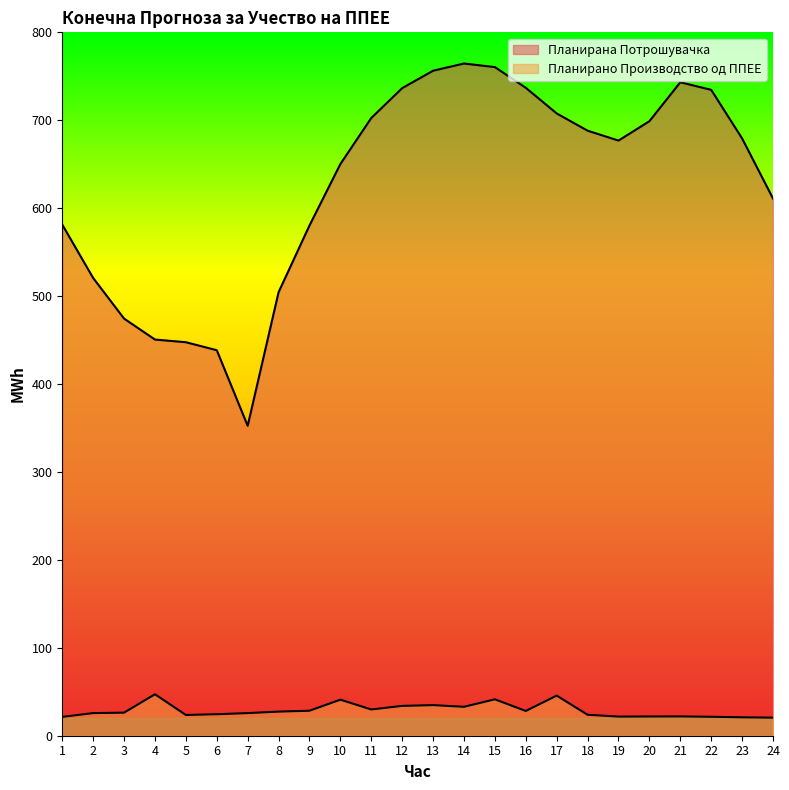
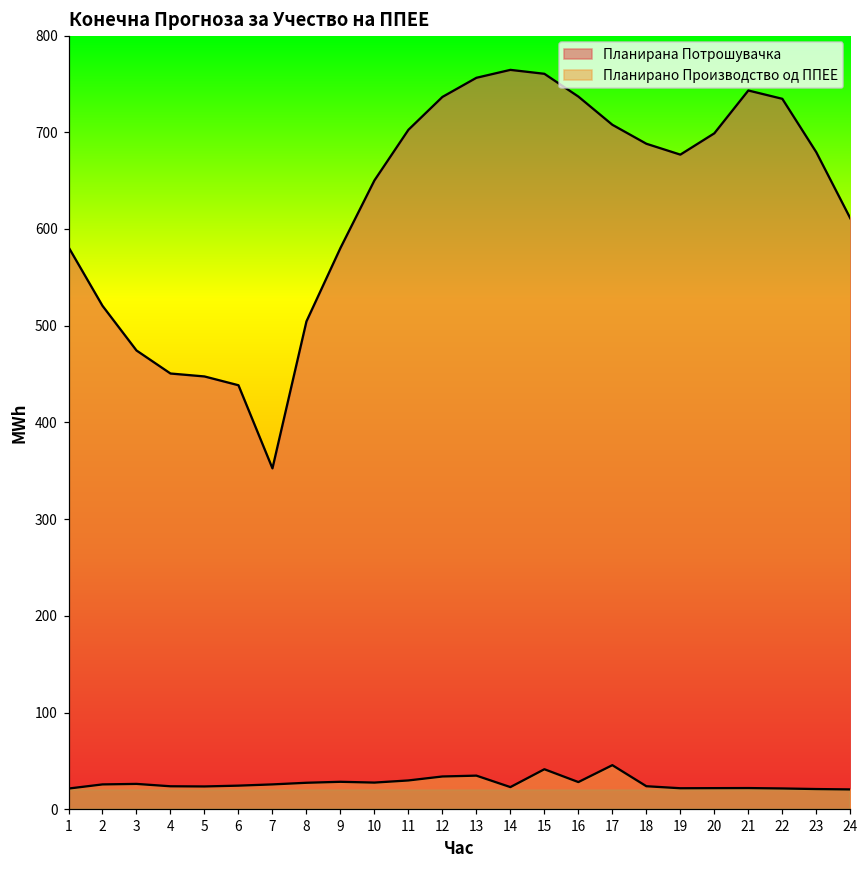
  {
    "Планирана Потрошувачка": {
      "1": 580,
      "2": 520,
      "3": 470,
      "4": 450,
      "5": 450,
      "6": 440,
      "7": 350,
      "8": 500,
      "9": 580,
      "10": 650,
      "11": 700,
      "12": 740,
      "13": 760,
      "14": 760,
      "15": 760,
      "16": 740,
      "17": 710,
      "18": 690,
      "19": 680,
      "20": 700,
      "21": 740,
      "22": 730,
      "23": 680,
      "24": 610
    },
    "Планирано Производство од ППЕЕ": {
      "1": 20,
      "2": 30,
      "3": 30,
-     "4": 50,
+     "4": 20,
      "5": 20,
      "6": 20,
      "7": 30,
      "8": 30,
      "9": 30,
-     "10": 40,
+     "10": 30,
      "11": 30,
      "12": 30,
      "13": 30,
-     "14": 30,
+     "14": 20,
      "15": 40,
      "16": 30,
      "17": 50,
      "18": 20,
      "19": 20,
      "20": 20,
      "21": 20,
      "22": 20,
      "23": 20,
      "24": 20
    }
  }
